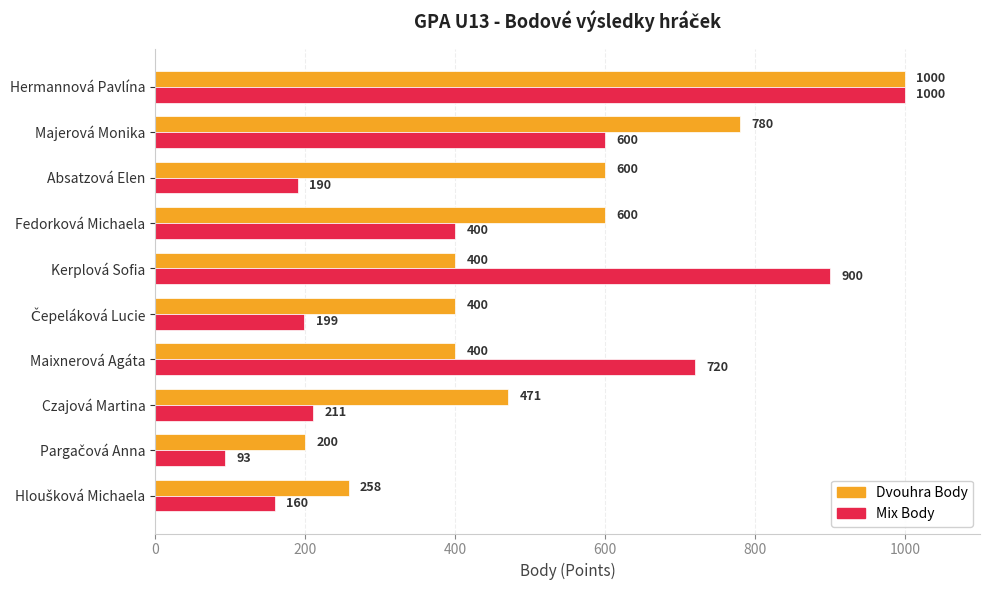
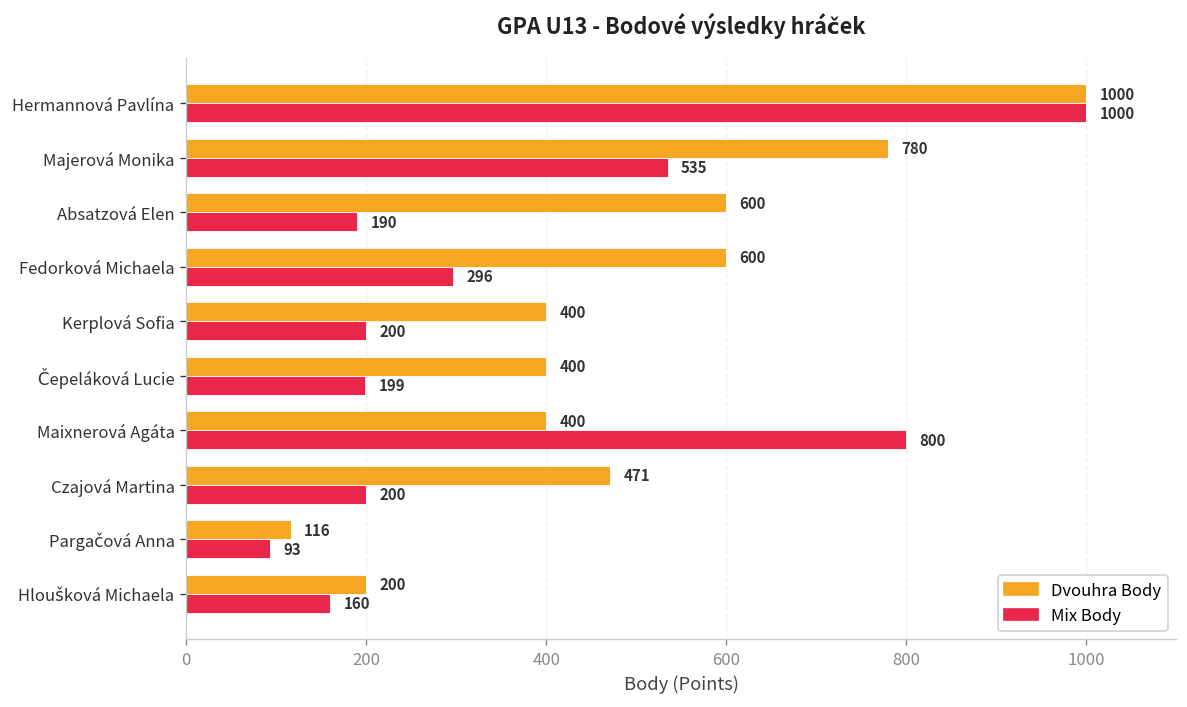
  {
    "Dvouhra Body": {
      "Hermannová Pavlína": 1000,
      "Majerová Monika": 780,
      "Absatzová Elen": 600,
      "Fedorková Michaela": 600,
      "Kerplová Sofia": 400,
      "Čepeláková Lucie": 400,
      "Maixnerová Agáta": 400,
      "Czajová Martina": 471,
-     "Pargačová Anna": 200,
-     "Hloušková Michaela": 258
+     "Pargačová Anna": 116,
+     "Hloušková Michaela": 200
    },
    "Mix Body": {
      "Hermannová Pavlína": 1000,
-     "Majerová Monika": 600,
+     "Majerová Monika": 535,
      "Absatzová Elen": 190,
-     "Fedorková Michaela": 400,
-     "Kerplová Sofia": 900,
+     "Fedorková Michaela": 296,
+     "Kerplová Sofia": 200,
      "Čepeláková Lucie": 199,
-     "Maixnerová Agáta": 720,
-     "Czajová Martina": 211,
+     "Maixnerová Agáta": 800,
+     "Czajová Martina": 200,
      "Pargačová Anna": 93,
      "Hloušková Michaela": 160
    }
  }
